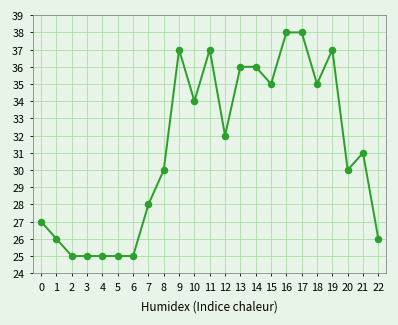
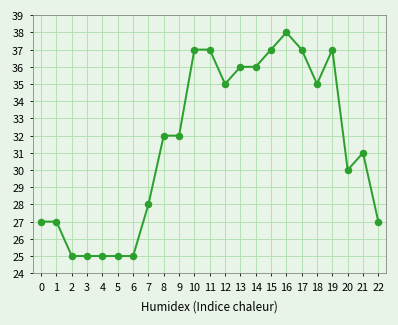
  {
    "0": 27,
-   "1": 26,
+   "1": 27,
    "2": 25,
    "3": 25,
    "4": 25,
    "5": 25,
    "6": 25,
    "7": 28,
-   "8": 30,
-   "9": 37,
-   "10": 34,
+   "8": 32,
+   "9": 32,
+   "10": 37,
    "11": 37,
-   "12": 32,
+   "12": 35,
    "13": 36,
    "14": 36,
-   "15": 35,
+   "15": 37,
    "16": 38,
-   "17": 38,
+   "17": 37,
    "18": 35,
    "19": 37,
    "20": 30,
    "21": 31,
-   "22": 26
+   "22": 27
  }
